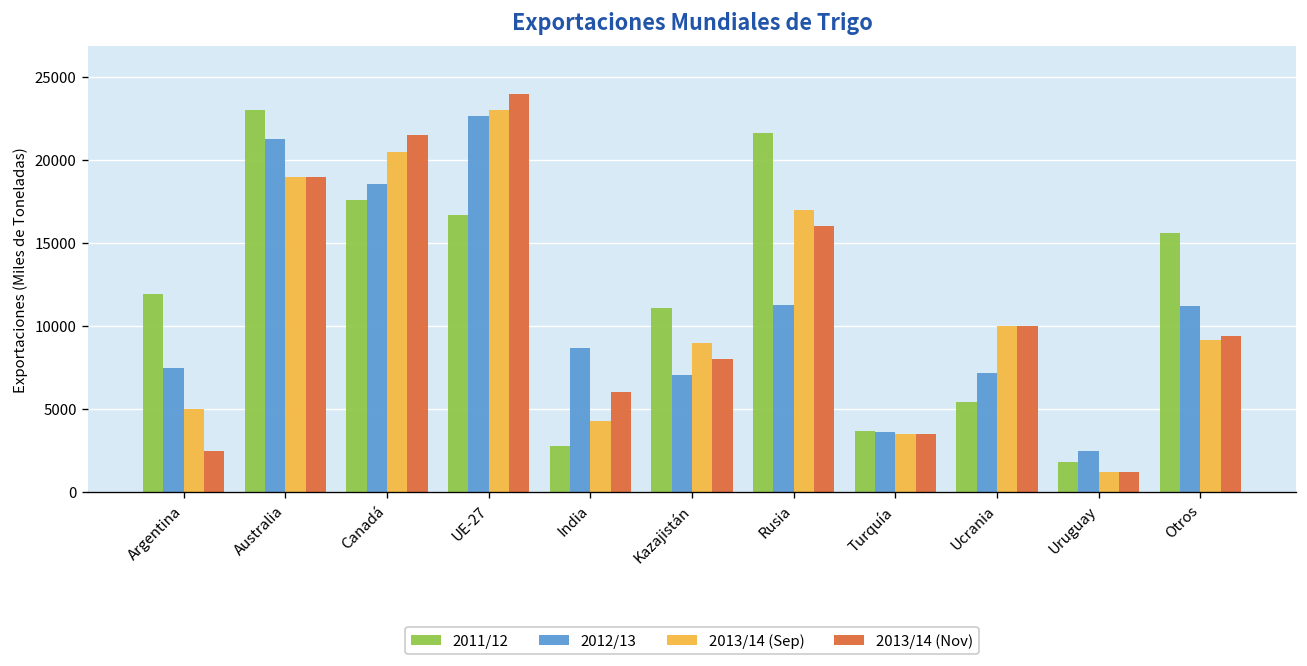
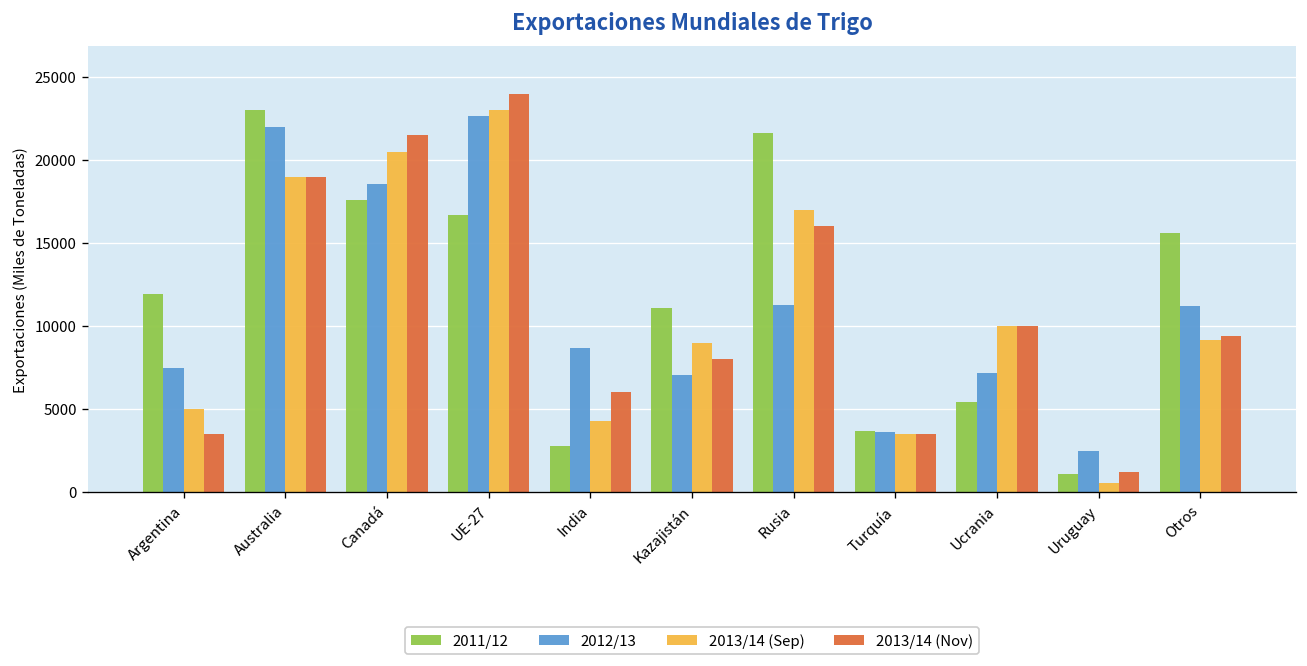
  {
    "2011/12": {
      "Argentina": 12000,
      "Australia": 23000,
      "Canadá": 17600,
      "UE-27": 16700,
      "India": 2800,
      "Kazajistán": 11100,
      "Rusia": 21600,
      "Turquía": 3700,
      "Ucrania": 5400,
-     "Uruguay": 1800,
+     "Uruguay": 1100,
      "Otros": 15600
    },
    "2012/13": {
      "Argentina": 7500,
-     "Australia": 21300,
+     "Australia": 22000,
      "Canadá": 18600,
      "UE-27": 22600,
      "India": 8600,
      "Kazajistán": 7100,
      "Rusia": 11300,
      "Turquía": 3600,
      "Ucrania": 7200,
      "Uruguay": 2400,
      "Otros": 11200
    },
    "2013/14 (Sep)": {
      "Argentina": 5000,
      "Australia": 19000,
      "Canadá": 20500,
      "UE-27": 23000,
      "India": 4300,
      "Kazajistán": 9000,
      "Rusia": 17000,
      "Turquía": 3500,
      "Ucrania": 10000,
-     "Uruguay": 1200,
+     "Uruguay": 600,
      "Otros": 9200
    },
    "2013/14 (Nov)": {
-     "Argentina": 2500,
+     "Argentina": 3500,
      "Australia": 19000,
      "Canadá": 21500,
      "UE-27": 24000,
      "India": 6000,
      "Kazajistán": 8000,
      "Rusia": 16000,
      "Turquía": 3500,
      "Ucrania": 10000,
      "Uruguay": 1200,
      "Otros": 9400
    }
  }
